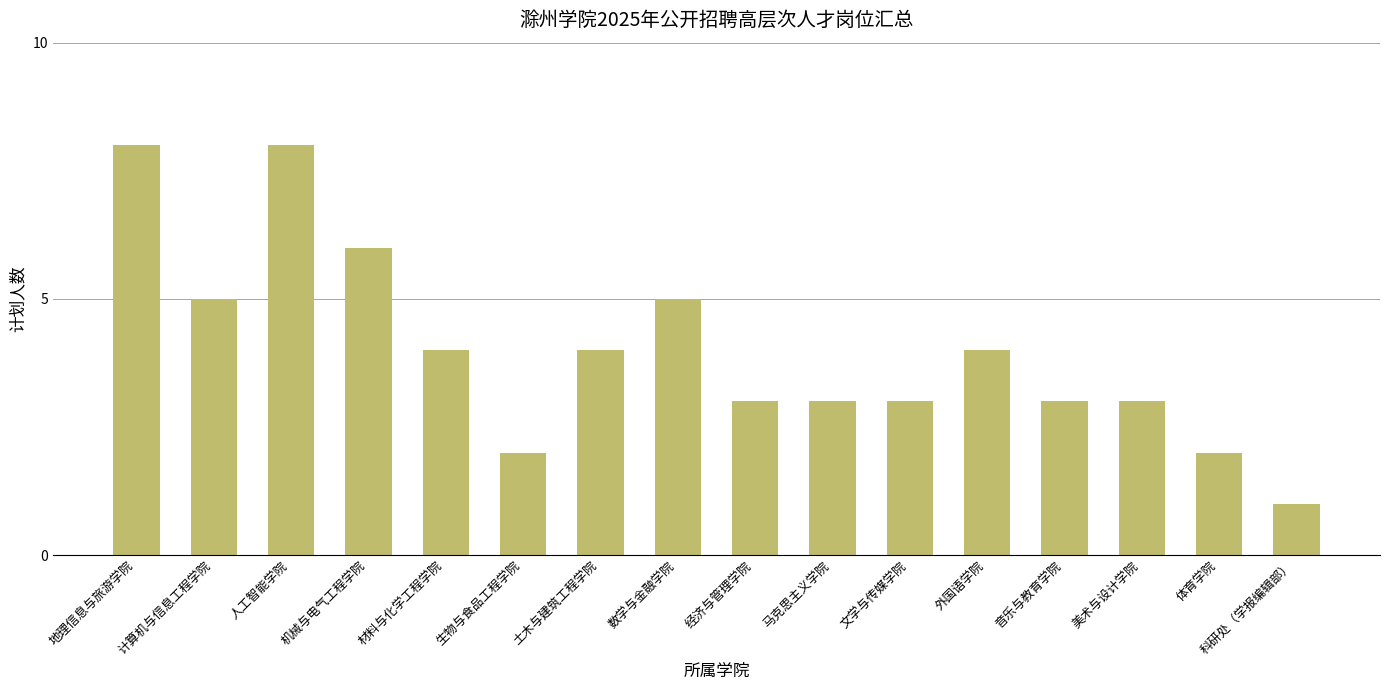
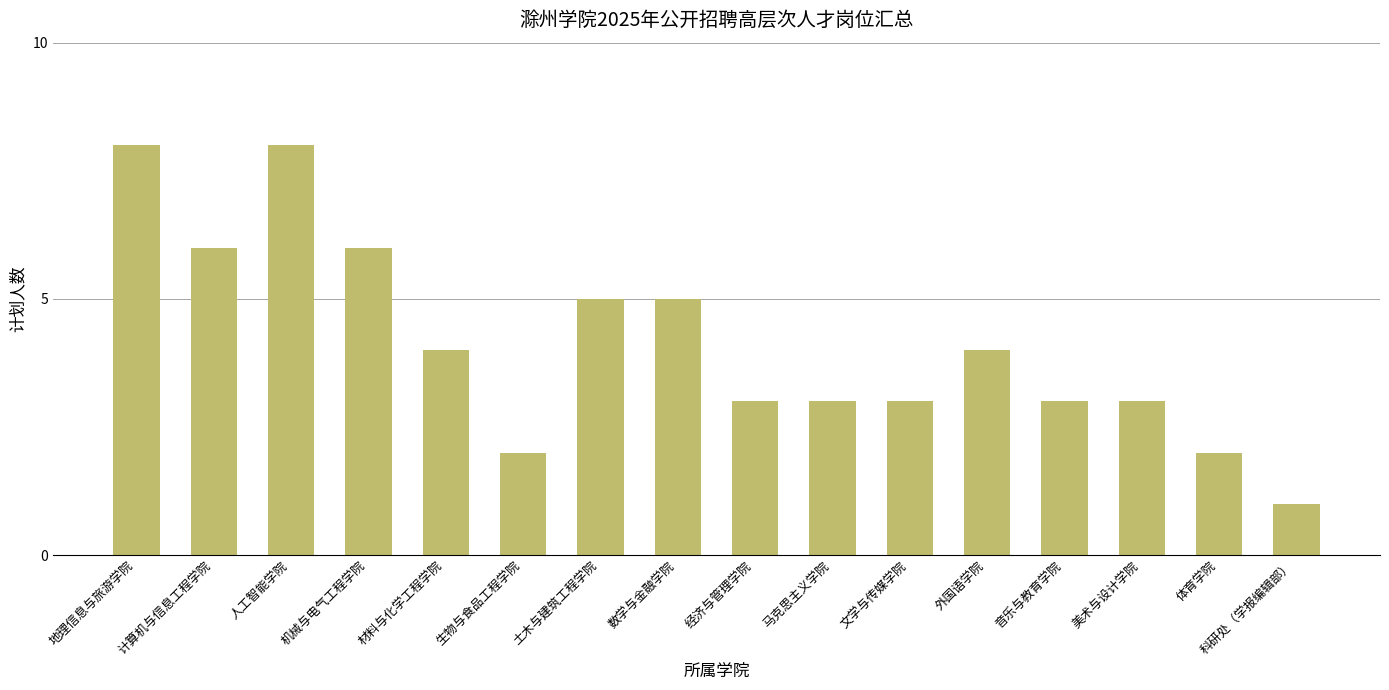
  {
    "地理信息与旅游学院": 8,
-   "计算机与信息工程学院": 5,
+   "计算机与信息工程学院": 6,
    "人工智能学院": 8,
    "机械与电气工程学院": 6,
    "材料与化学工程学院": 4,
    "生物与食品工程学院": 2,
-   "土木与建筑工程学院": 4,
+   "土木与建筑工程学院": 5,
    "数学与金融学院": 5,
    "经济与管理学院": 3,
    "马克思主义学院": 3,
    "文学与传媒学院": 3,
    "外国语学院": 4,
    "音乐与教育学院": 3,
    "美术与设计学院": 3,
    "体育学院": 2,
    "科研处（学报编辑部）": 1
  }
